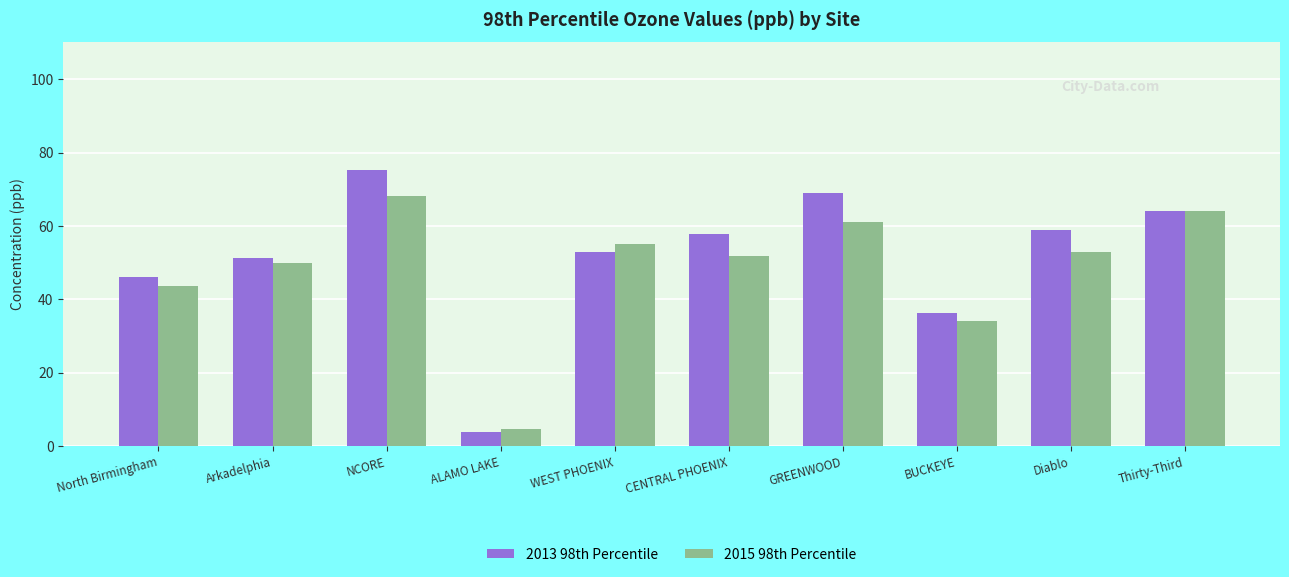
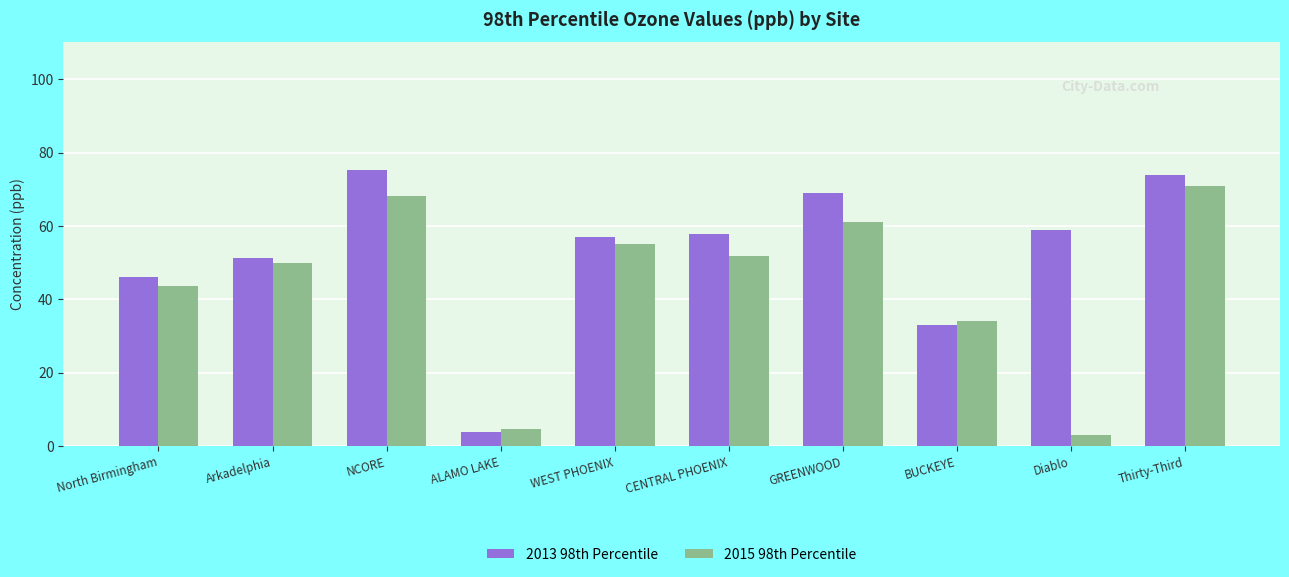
  {
    "2013 98th Percentile": {
      "North Birmingham": 46,
      "Arkadelphia": 51,
      "NCORE": 75,
      "ALAMO LAKE": 4,
-     "WEST PHOENIX": 53,
+     "WEST PHOENIX": 57,
      "CENTRAL PHOENIX": 58,
      "GREENWOOD": 69,
-     "BUCKEYE": 36,
+     "BUCKEYE": 33,
      "Diablo": 59,
-     "Thirty-Third": 64
+     "Thirty-Third": 74
    },
    "2015 98th Percentile": {
      "North Birmingham": 44,
      "Arkadelphia": 50,
      "NCORE": 68,
      "ALAMO LAKE": 5,
      "WEST PHOENIX": 55,
      "CENTRAL PHOENIX": 52,
      "GREENWOOD": 61,
      "BUCKEYE": 34,
-     "Diablo": 53,
-     "Thirty-Third": 64
+     "Diablo": 3,
+     "Thirty-Third": 71
    }
  }
